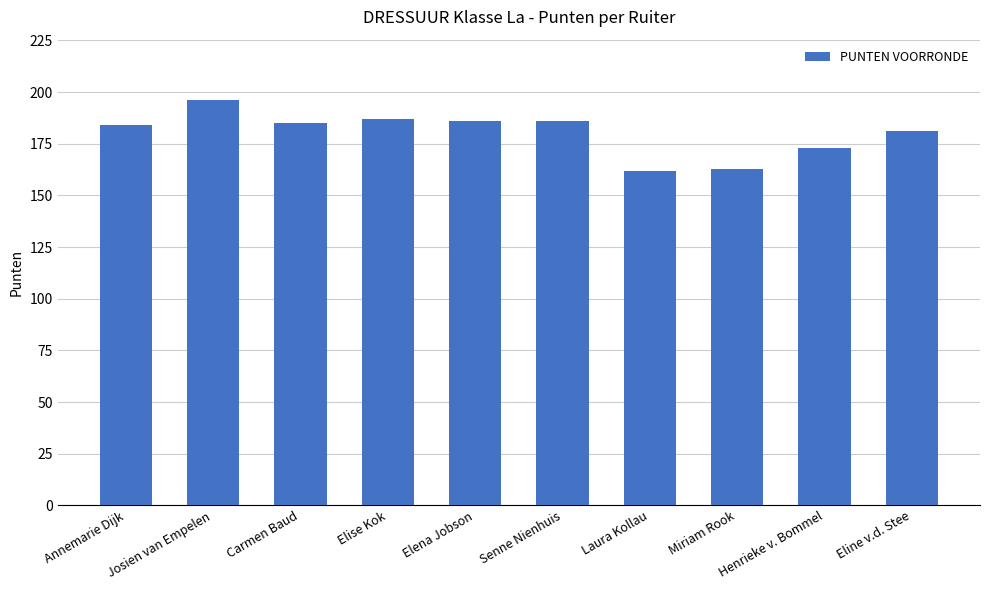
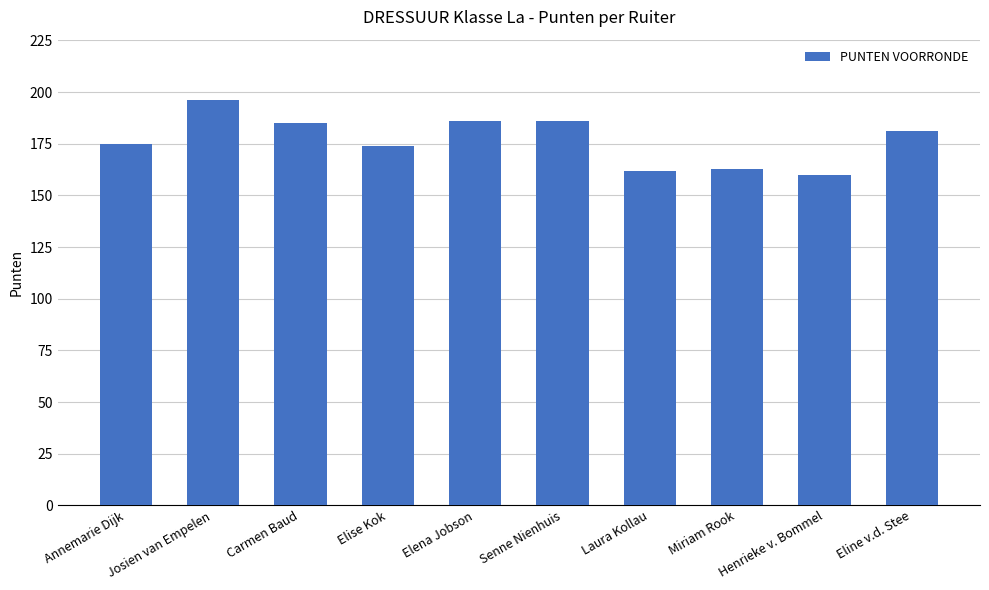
  {
-   "Annemarie Dijk": 184,
+   "Annemarie Dijk": 175,
    "Josien van Empelen": 196,
    "Carmen Baud": 185,
-   "Elise Kok": 187,
+   "Elise Kok": 174,
    "Elena Jobson": 186,
    "Senne Nienhuis": 186,
    "Laura Kollau": 162,
    "Miriam Rook": 163,
-   "Henrieke v. Bommel": 173,
+   "Henrieke v. Bommel": 160,
    "Eline v.d. Stee": 181
  }
